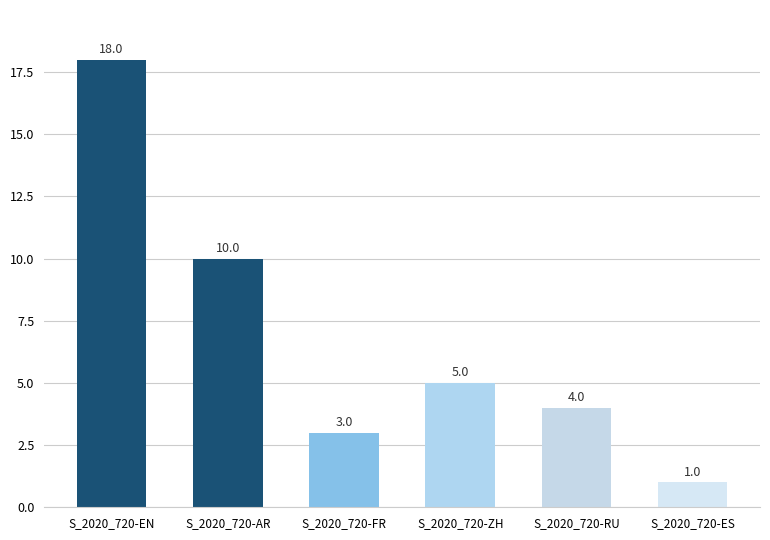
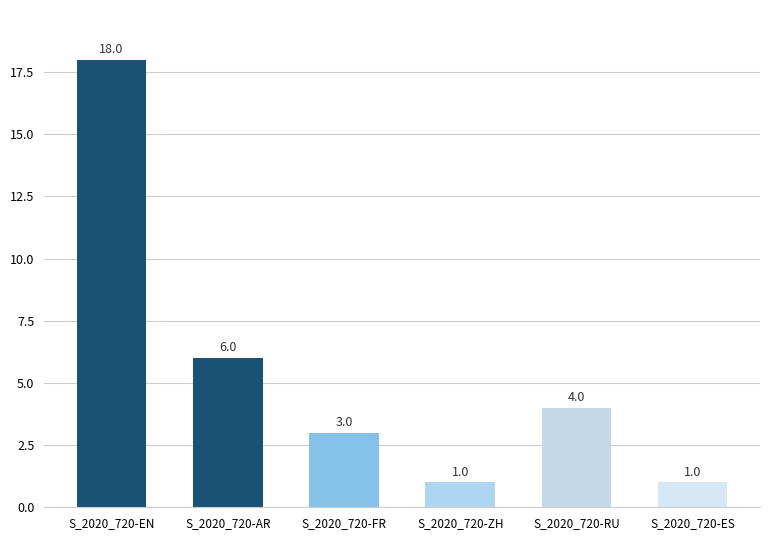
  {
    "S_2020_720-EN": 18.0,
-   "S_2020_720-AR": 10.0,
+   "S_2020_720-AR": 6.0,
    "S_2020_720-FR": 3.0,
-   "S_2020_720-ZH": 5.0,
+   "S_2020_720-ZH": 1.0,
    "S_2020_720-RU": 4.0,
    "S_2020_720-ES": 1.0
  }
